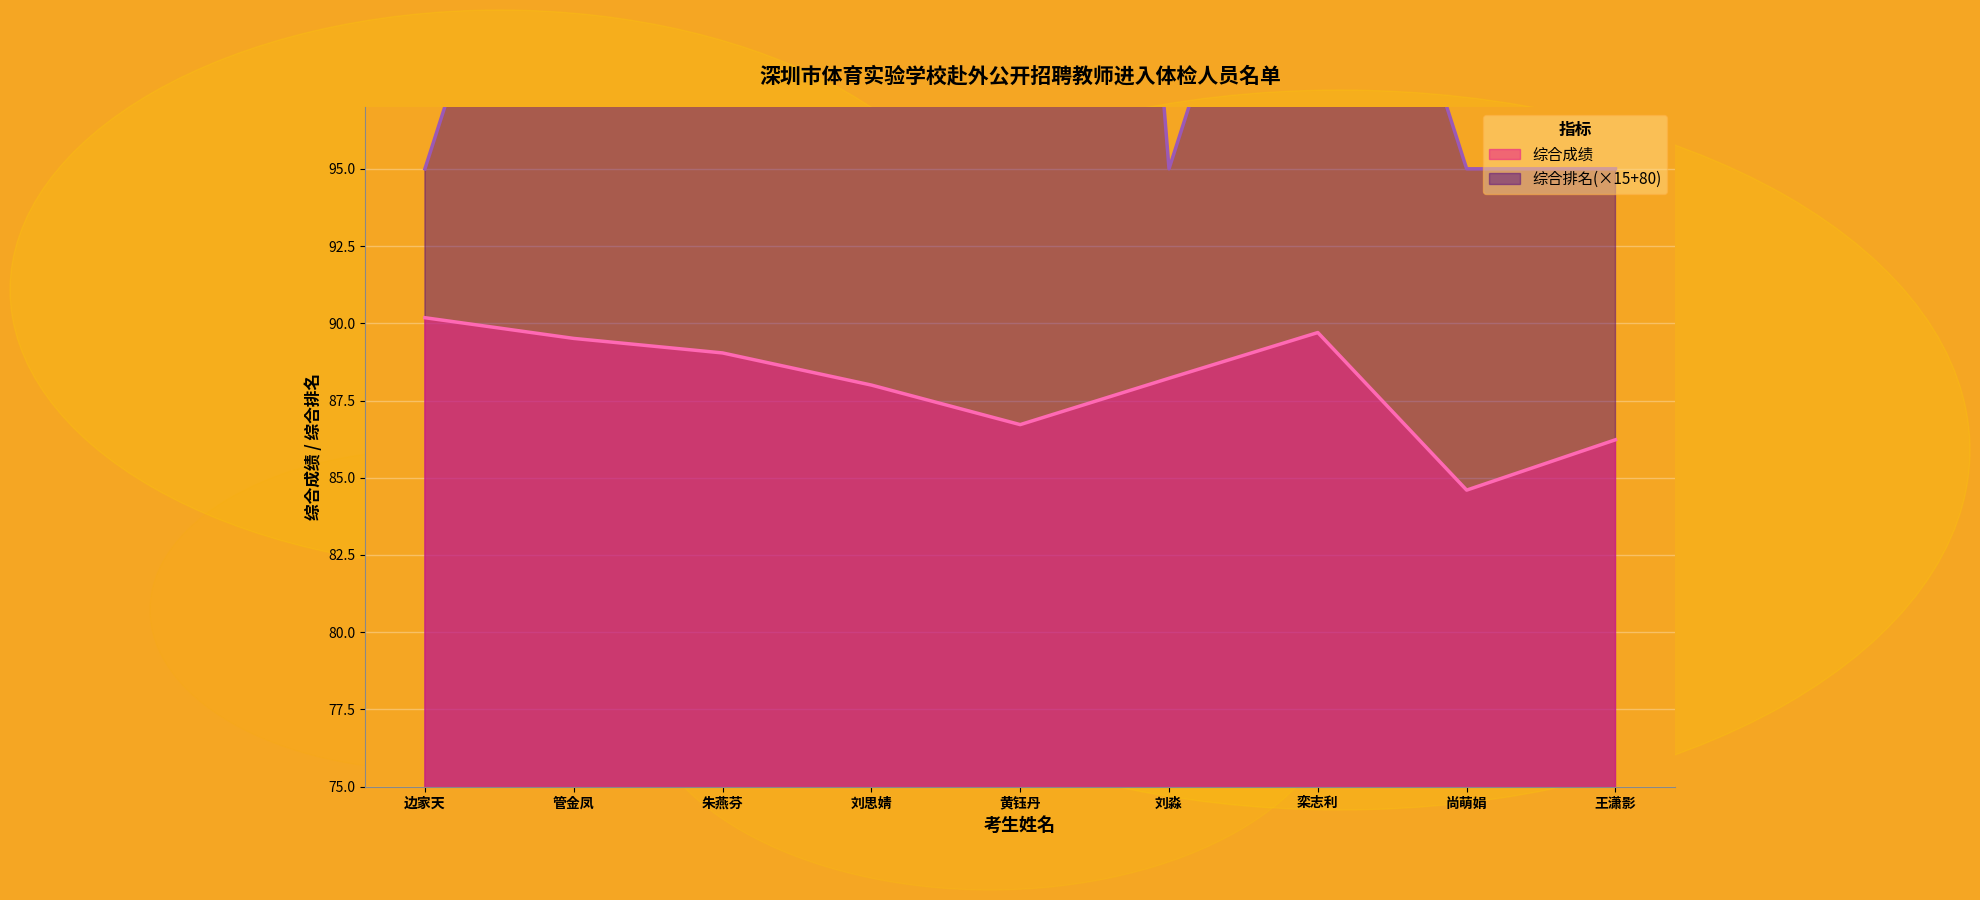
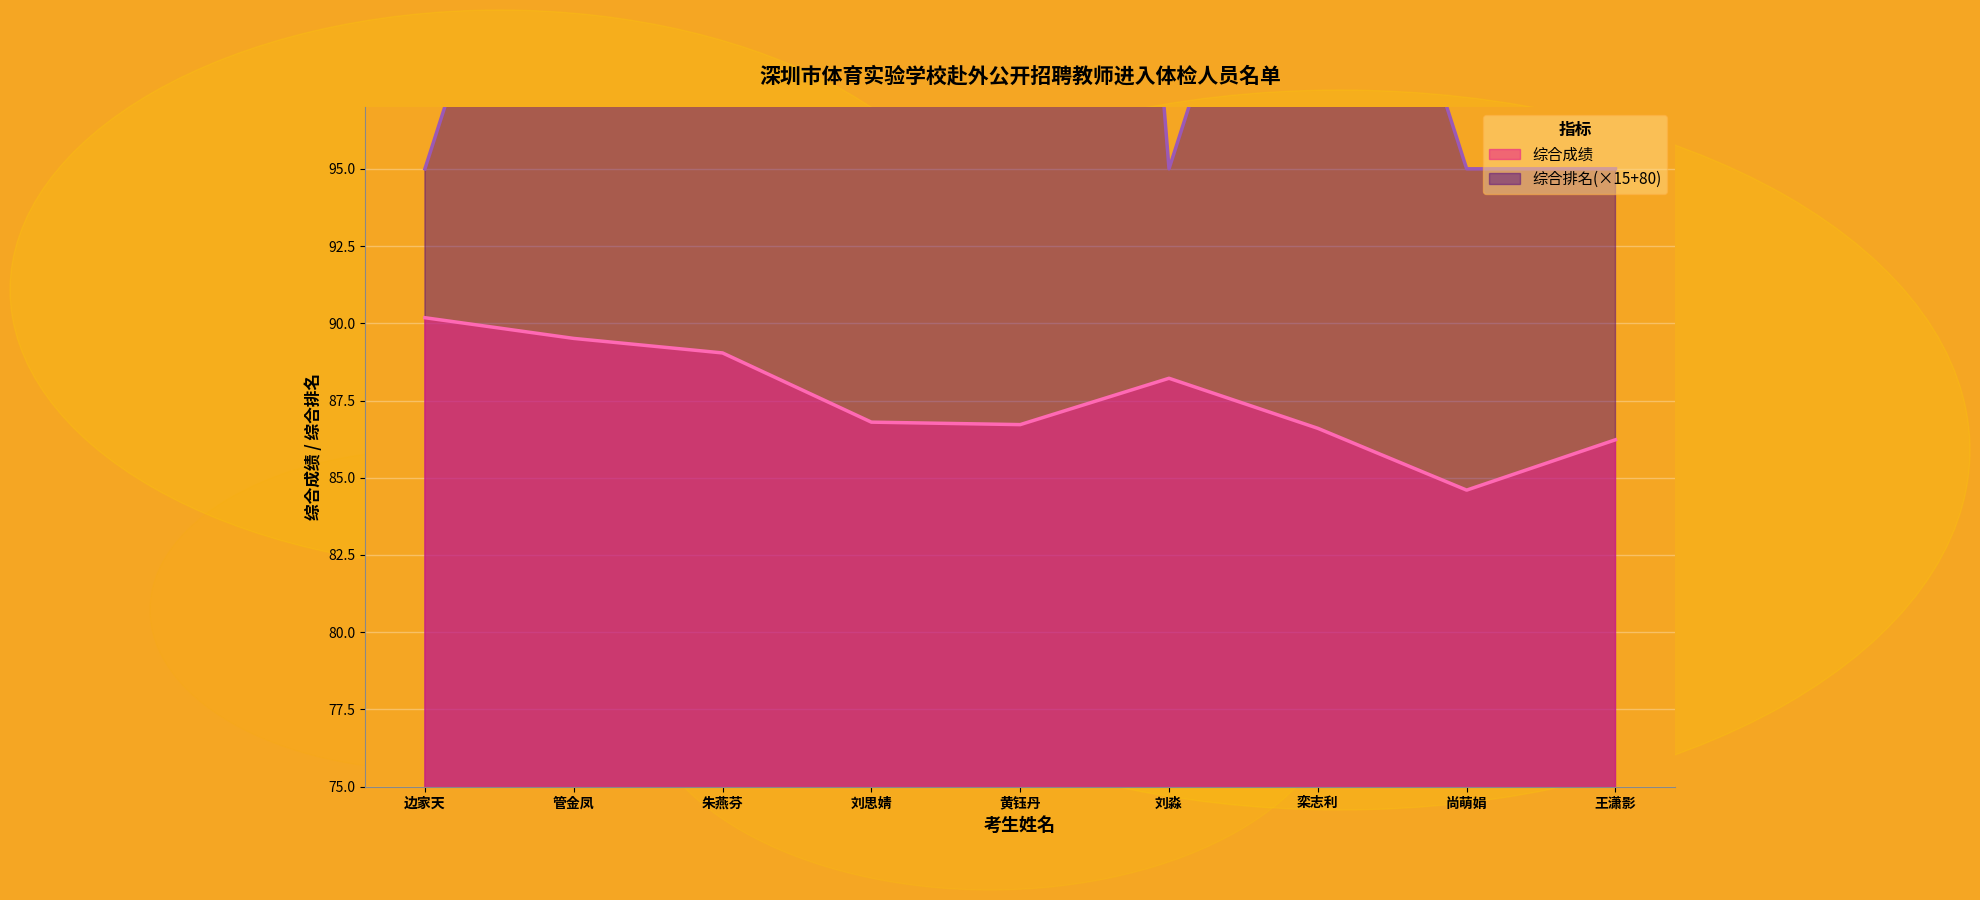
  {
    "综合成绩": {
      "边家天": 90.2,
      "管金凤": 89.5,
      "朱燕芬": 89.0,
-     "刘思婧": 88.0,
+     "刘思婧": 86.8,
      "黄钰丹": 86.7,
      "刘淼": 88.2,
-     "栾志利": 89.7,
+     "栾志利": 86.6,
      "尚萌娟": 84.6,
      "王潇影": 86.2
    },
    "综合排名(×15+80)": {
      "边家天": 95.0,
      "刘淼": 95.0,
      "尚萌娟": 95.0
    }
  }
